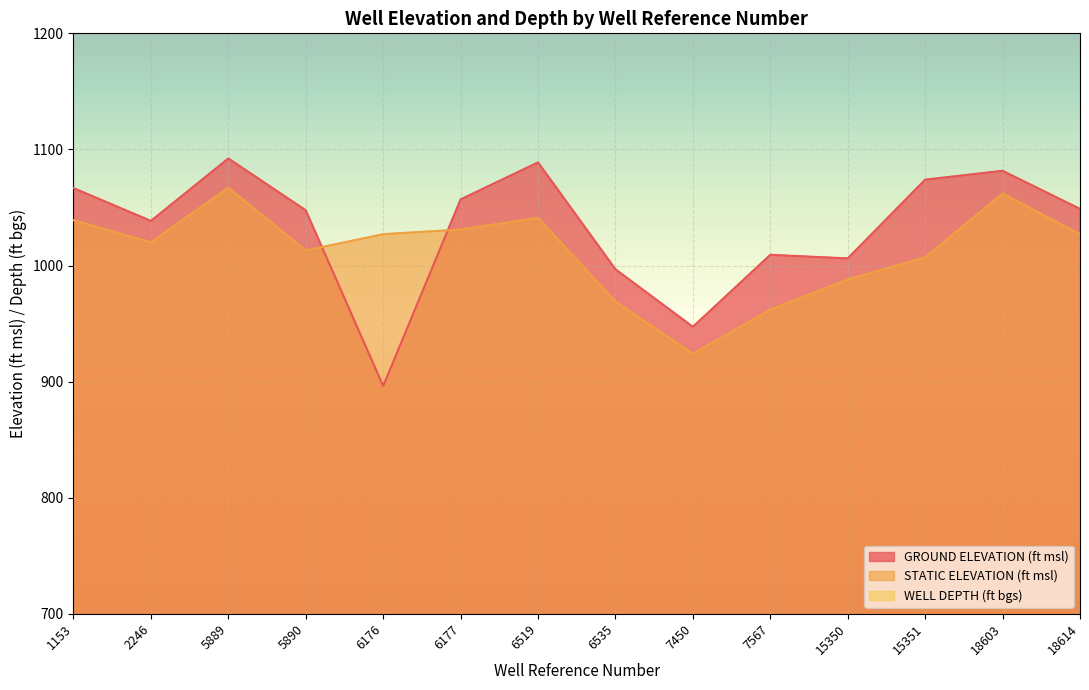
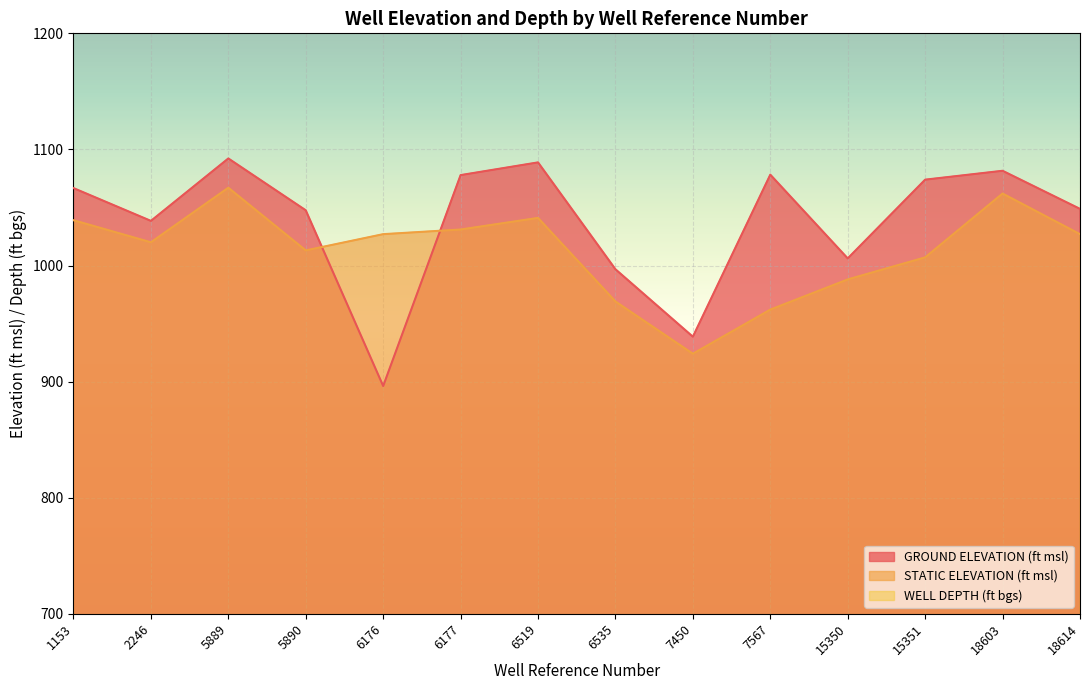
  {
    "GROUND ELEVATION (ft msl)": {
      "1153": 1067,
      "2246": 1038,
      "5889": 1092,
      "5890": 1048,
      "6176": 896,
-     "6177": 1057,
+     "6177": 1078,
      "6519": 1089,
      "6535": 997,
-     "7450": 947,
-     "7567": 1009,
+     "7450": 939,
+     "7567": 1078,
      "15350": 1006,
      "15351": 1074,
      "18603": 1082,
      "18614": 1049
    }
  }
